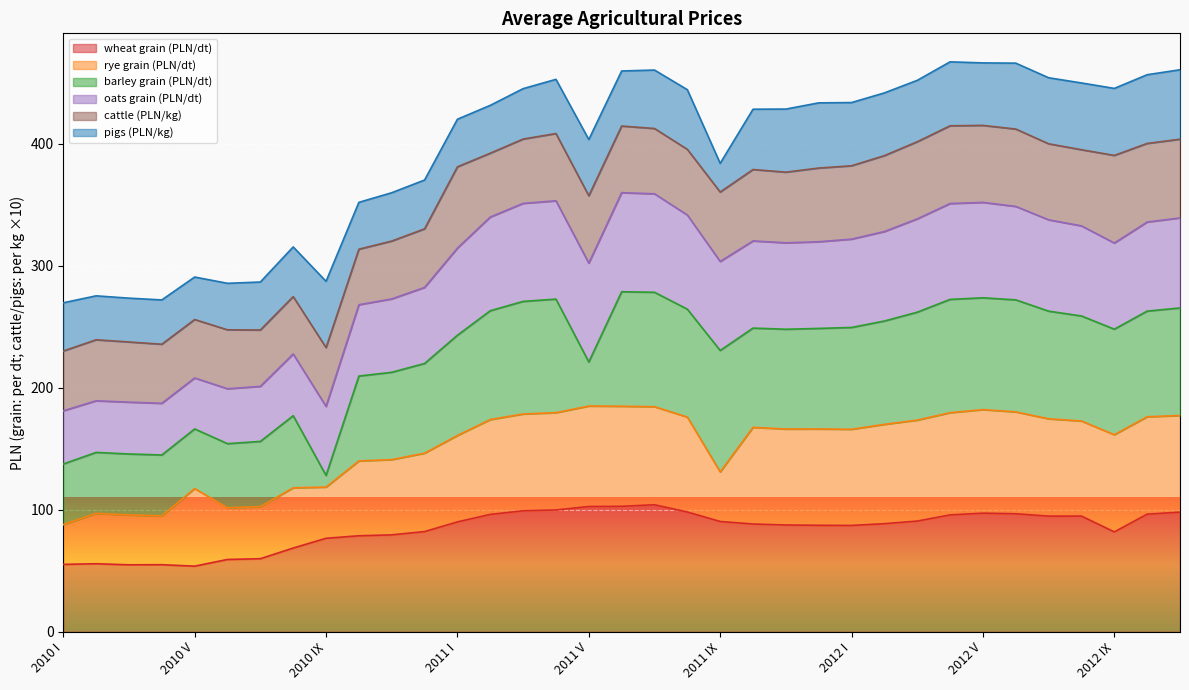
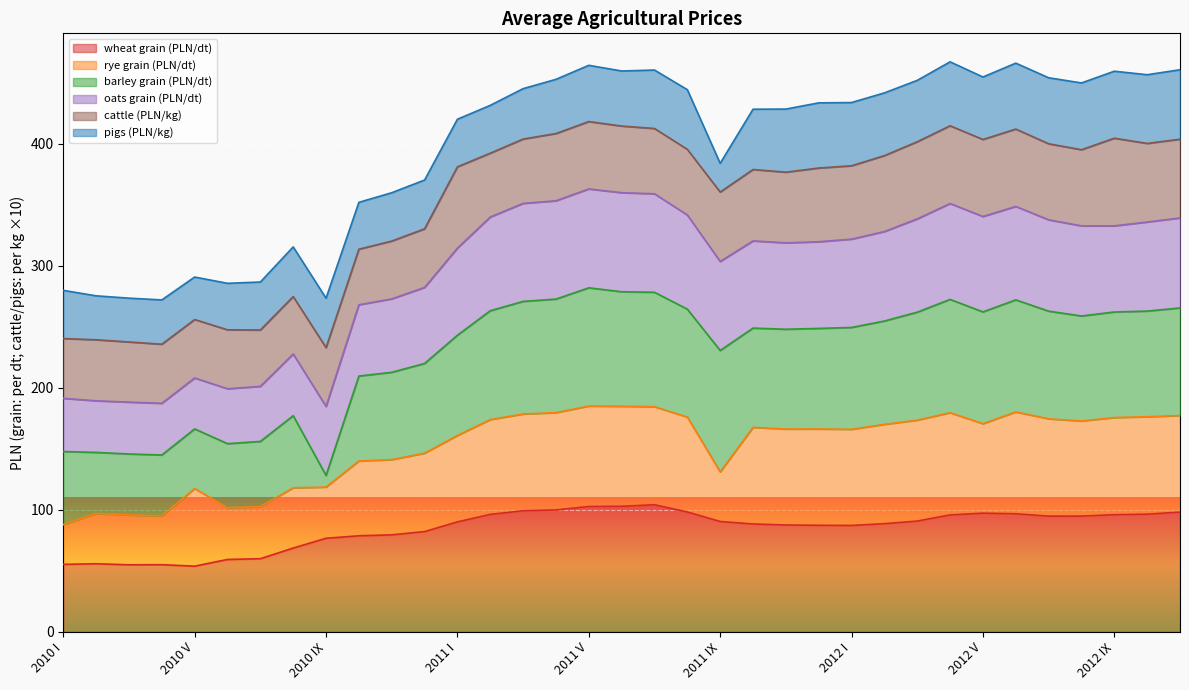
  {
    "wheat grain (PLN/dt)": {
      "2010 I": 55,
      "2010 V": 54,
      "2010 IX": 77,
      "2011 I": 90,
      "2011 V": 103,
      "2011 IX": 90,
      "2012 I": 87,
      "2012 V": 97,
-     "2012 IX": 82
+     "2012 IX": 96
    },
    "rye grain (PLN/dt)": {
      "2010 I": 33,
      "2010 V": 64,
      "2010 IX": 42,
      "2011 I": 71,
      "2011 V": 82,
      "2011 IX": 41,
      "2012 I": 79,
-     "2012 V": 85,
+     "2012 V": 73,
      "2012 IX": 80
    },
    "barley grain (PLN/dt)": {
-     "2010 I": 50,
+     "2010 I": 60,
      "2010 V": 49,
      "2010 IX": 10,
      "2011 I": 82,
-     "2011 V": 36,
+     "2011 V": 97,
      "2011 IX": 99,
      "2012 I": 83,
      "2012 V": 92,
      "2012 IX": 86
    },
    "oats grain (PLN/dt)": {
      "2010 I": 44,
      "2010 V": 42,
      "2010 IX": 57,
      "2011 I": 71,
      "2011 V": 81,
      "2011 IX": 73,
      "2012 I": 72,
      "2012 V": 78,
      "2012 IX": 71
    },
    "cattle (PLN/kg)": {
      "2010 I": 49,
      "2010 V": 48,
      "2010 IX": 48,
      "2011 I": 67,
      "2011 V": 55,
      "2011 IX": 57,
      "2012 I": 60,
      "2012 V": 63,
      "2012 IX": 72
    },
    "pigs (PLN/kg)": {
      "2010 I": 40,
      "2010 V": 35,
-     "2010 IX": 54,
+     "2010 IX": 41,
      "2011 I": 39,
      "2011 V": 46,
      "2011 IX": 24,
      "2012 I": 52,
      "2012 V": 51,
      "2012 IX": 55
    }
  }
